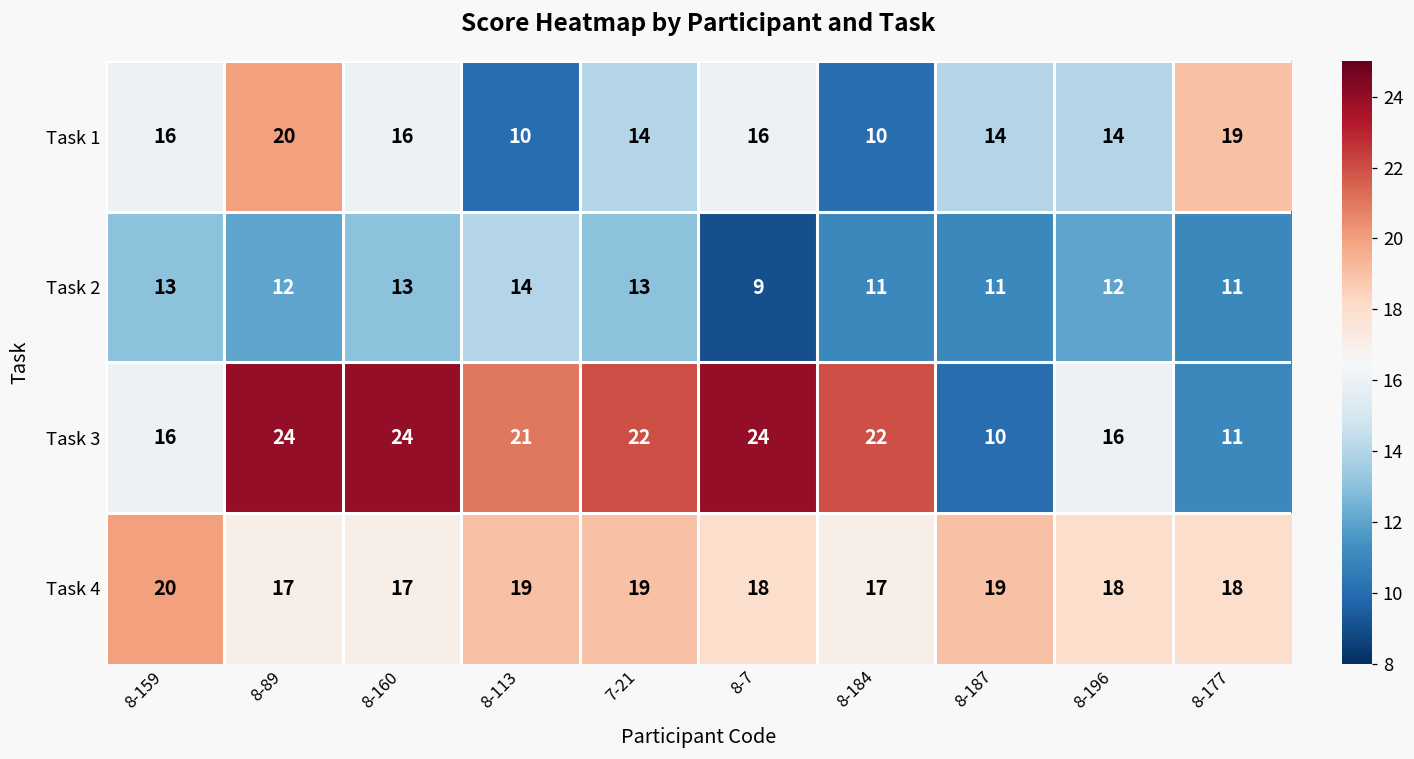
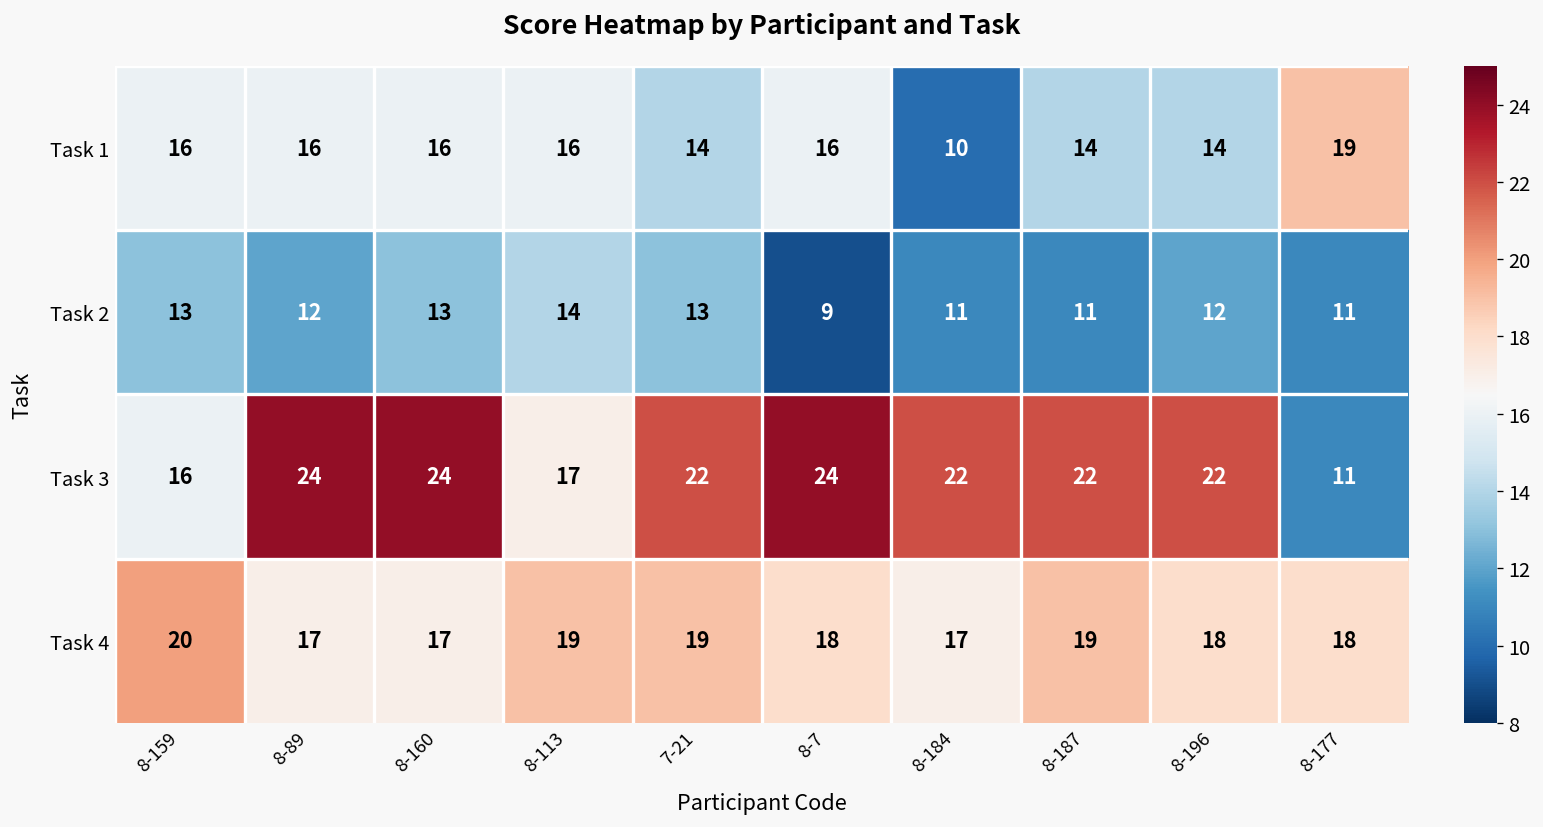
  {
    "Task 1": {
      "8-159": 16,
-     "8-89": 20,
+     "8-89": 16,
      "8-160": 16,
-     "8-113": 10,
+     "8-113": 16,
      "7-21": 14,
      "8-7": 16,
      "8-184": 10,
      "8-187": 14,
      "8-196": 14,
      "8-177": 19
    },
    "Task 2": {
      "8-159": 13,
      "8-89": 12,
      "8-160": 13,
      "8-113": 14,
      "7-21": 13,
      "8-7": 9,
      "8-184": 11,
      "8-187": 11,
      "8-196": 12,
      "8-177": 11
    },
    "Task 3": {
      "8-159": 16,
      "8-89": 24,
      "8-160": 24,
-     "8-113": 21,
+     "8-113": 17,
      "7-21": 22,
      "8-7": 24,
      "8-184": 22,
-     "8-187": 10,
-     "8-196": 16,
+     "8-187": 22,
+     "8-196": 22,
      "8-177": 11
    },
    "Task 4": {
      "8-159": 20,
      "8-89": 17,
      "8-160": 17,
      "8-113": 19,
      "7-21": 19,
      "8-7": 18,
      "8-184": 17,
      "8-187": 19,
      "8-196": 18,
      "8-177": 18
    }
  }
